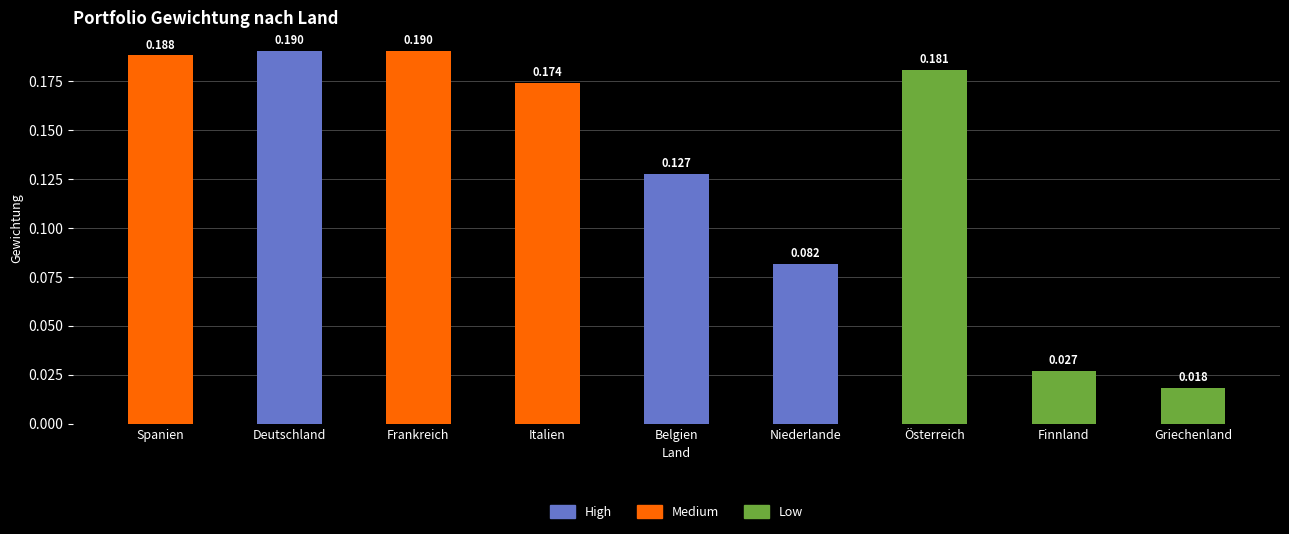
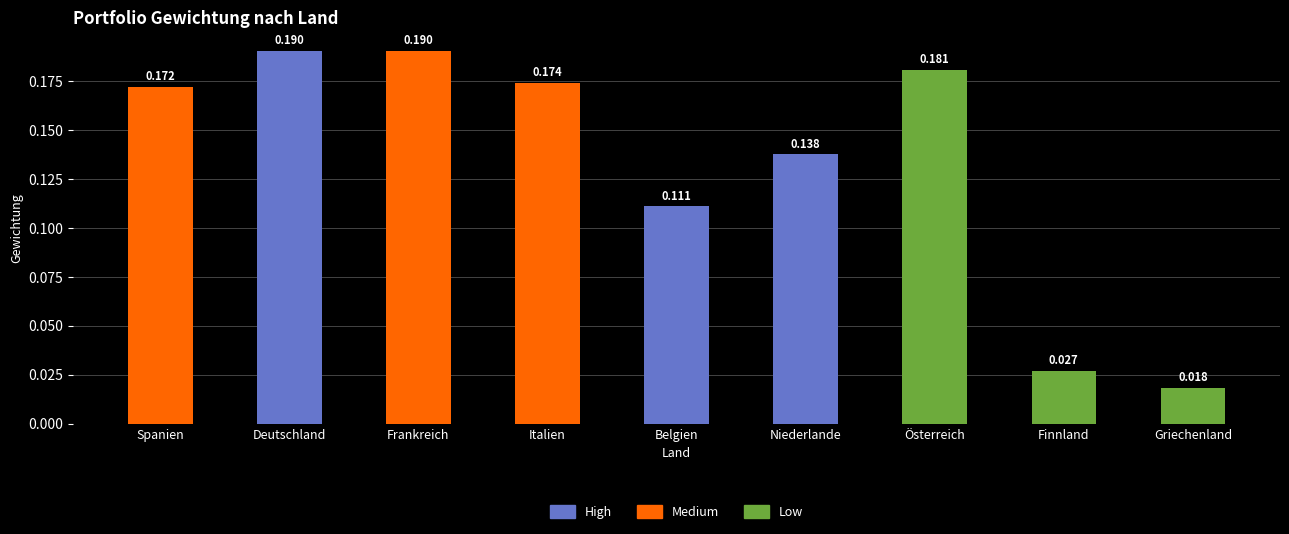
  {
-   "Spanien": 0.188,
+   "Spanien": 0.172,
    "Deutschland": 0.190,
    "Frankreich": 0.190,
    "Italien": 0.174,
-   "Belgien": 0.127,
-   "Niederlande": 0.082,
+   "Belgien": 0.111,
+   "Niederlande": 0.138,
    "Österreich": 0.181,
    "Finnland": 0.027,
    "Griechenland": 0.018
  }
